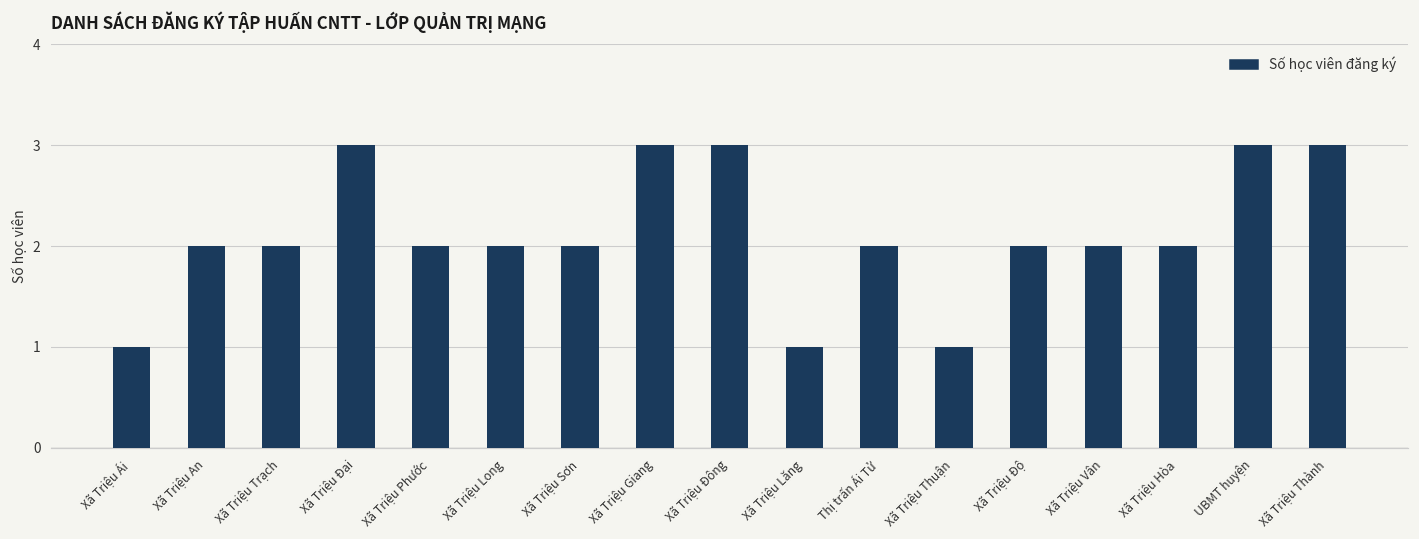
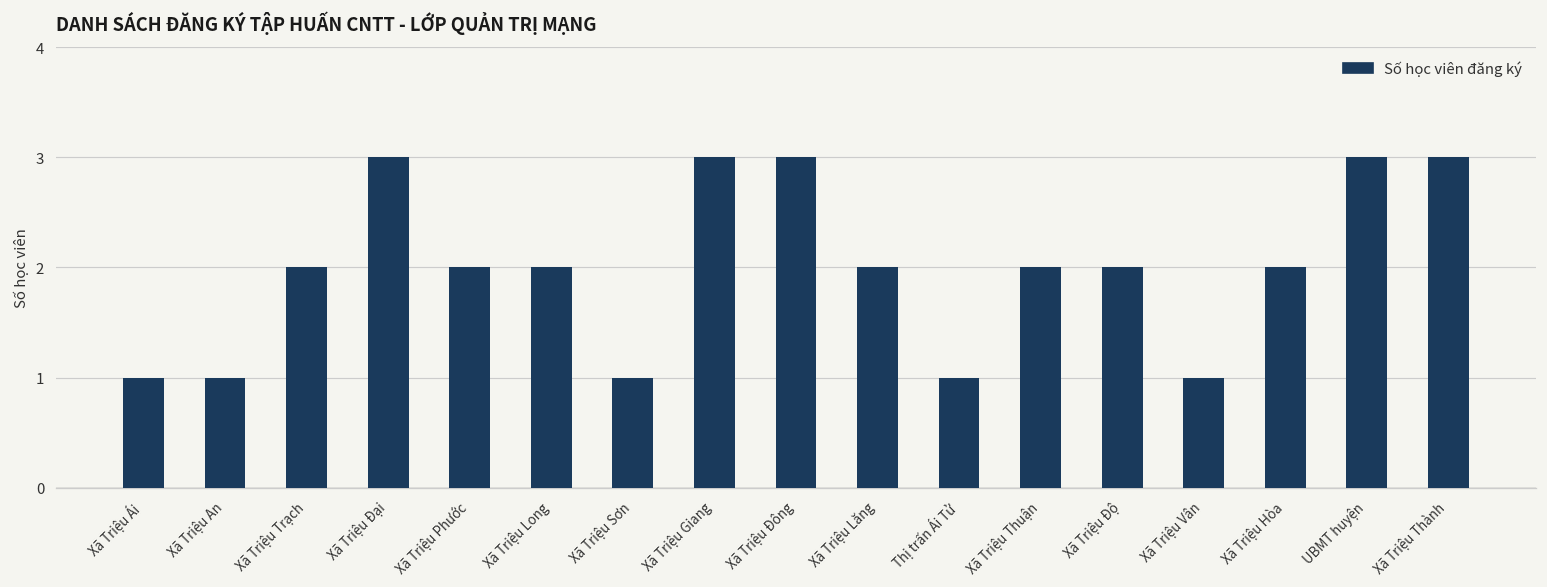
  {
    "Xã Triệu Ái": 1,
-   "Xã Triệu An": 2,
+   "Xã Triệu An": 1,
    "Xã Triệu Trạch": 2,
    "Xã Triệu Đại": 3,
    "Xã Triệu Phước": 2,
    "Xã Triệu Long": 2,
-   "Xã Triệu Sơn": 2,
+   "Xã Triệu Sơn": 1,
    "Xã Triệu Giang": 3,
    "Xã Triệu Đông": 3,
-   "Xã Triệu Lăng": 1,
-   "Thị trấn Ái Tử": 2,
-   "Xã Triệu Thuận": 1,
+   "Xã Triệu Lăng": 2,
+   "Thị trấn Ái Tử": 1,
+   "Xã Triệu Thuận": 2,
    "Xã Triệu Độ": 2,
-   "Xã Triệu Vân": 2,
+   "Xã Triệu Vân": 1,
    "Xã Triệu Hòa": 2,
    "UBMT huyện": 3,
    "Xã Triệu Thành": 3
  }
